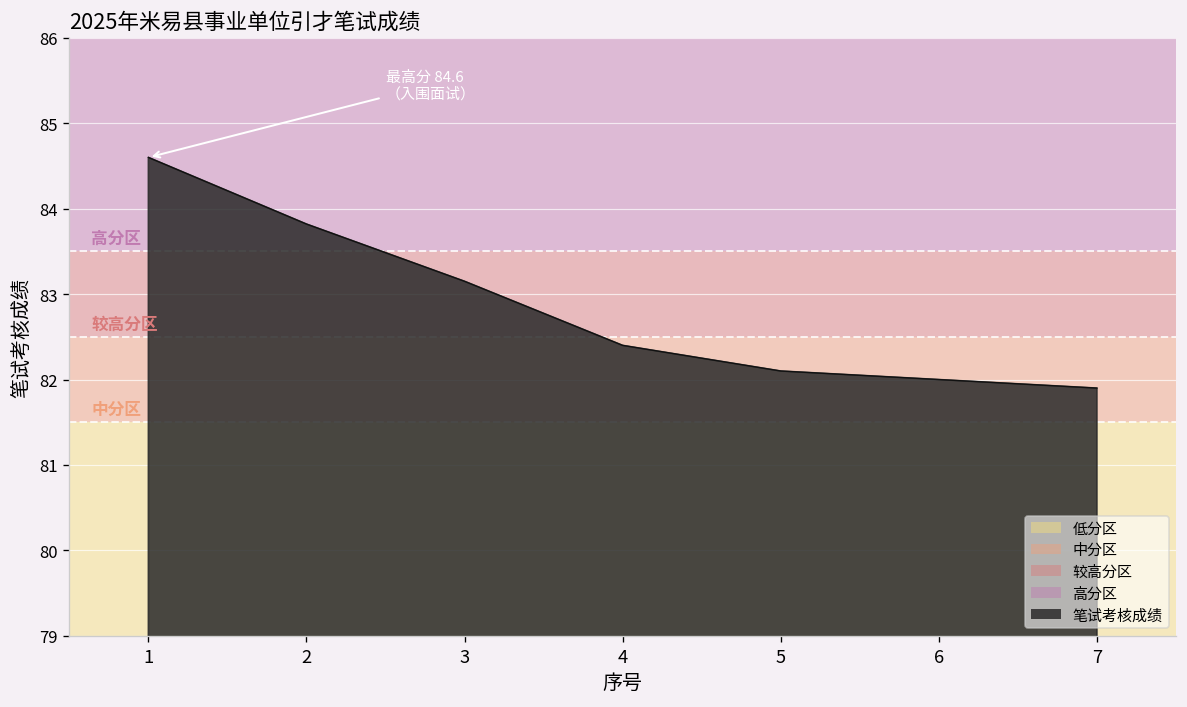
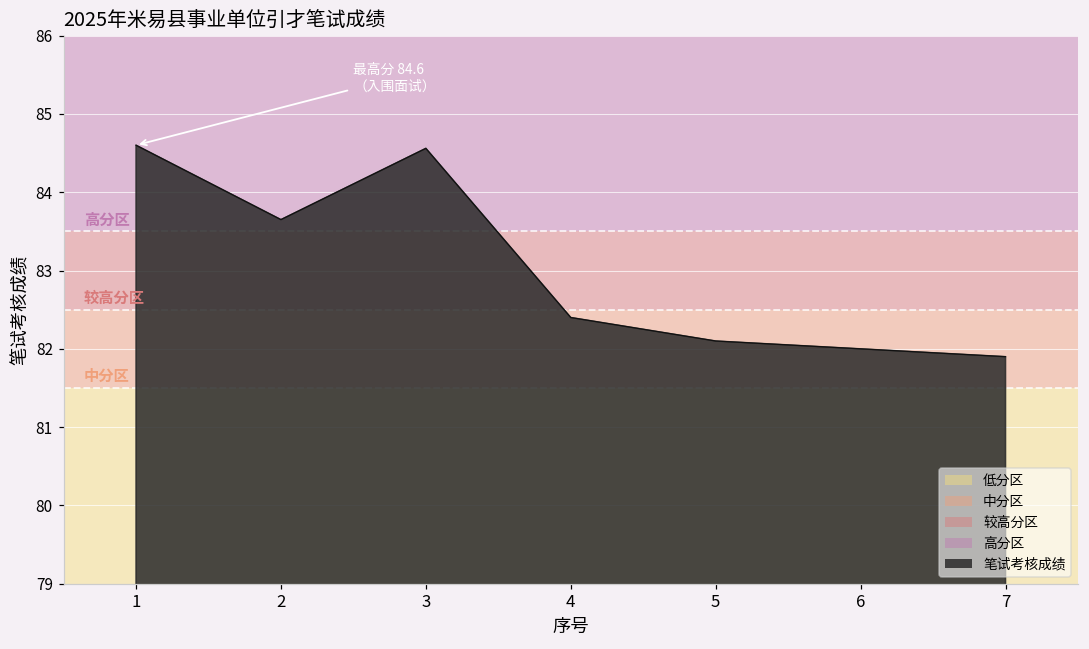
  {
    "1": 84.6,
-   "2": 83.8,
-   "3": 83.2,
+   "2": 83.7,
+   "3": 84.6,
    "4": 82.4,
    "5": 82.1,
    "6": 82.0,
    "7": 81.9
  }
